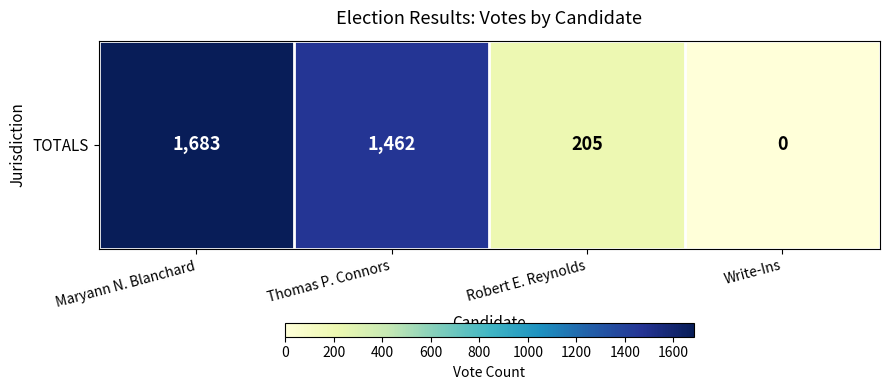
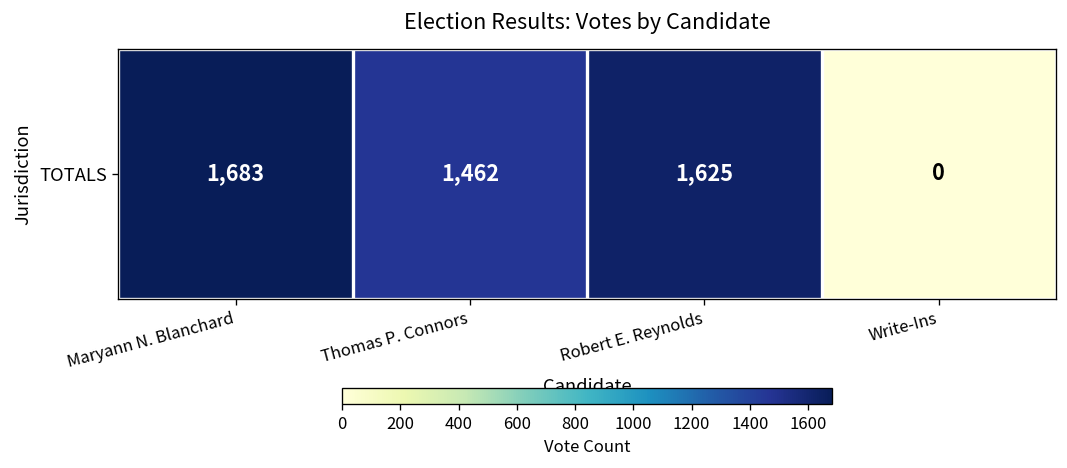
  {
    "TOTALS": {
      "Maryann N. Blanchard": "1,683",
      "Thomas P. Connors": "1,462",
-     "Robert E. Reynolds": "205",
+     "Robert E. Reynolds": "1,625",
      "Write-Ins": "0"
    }
  }
